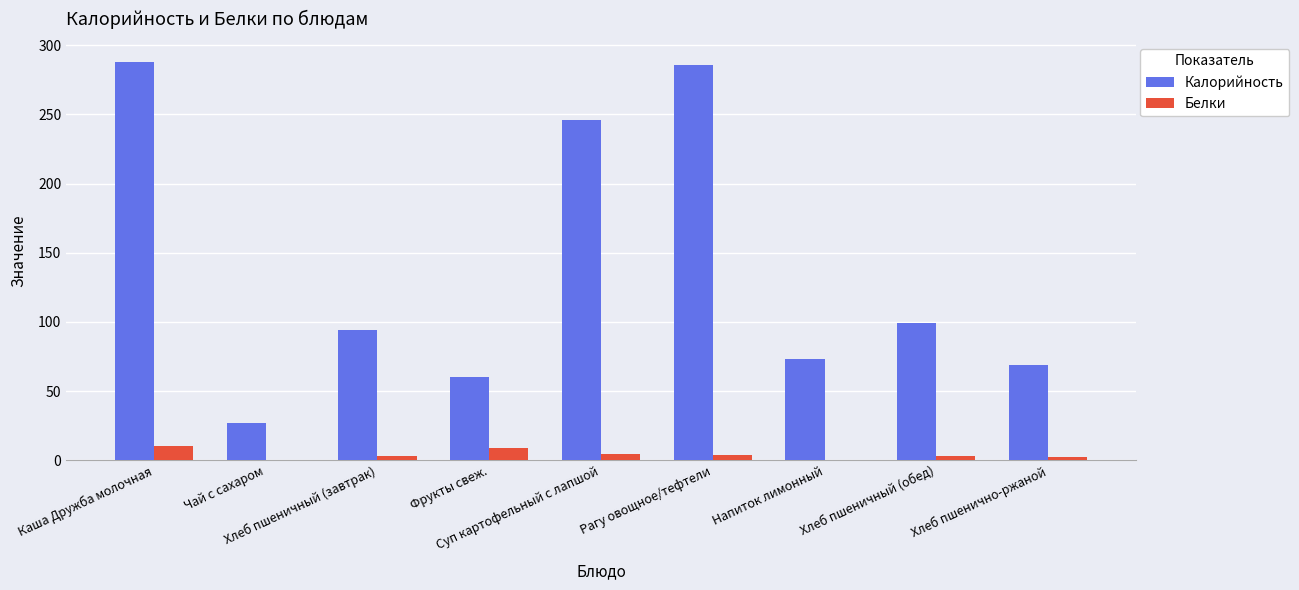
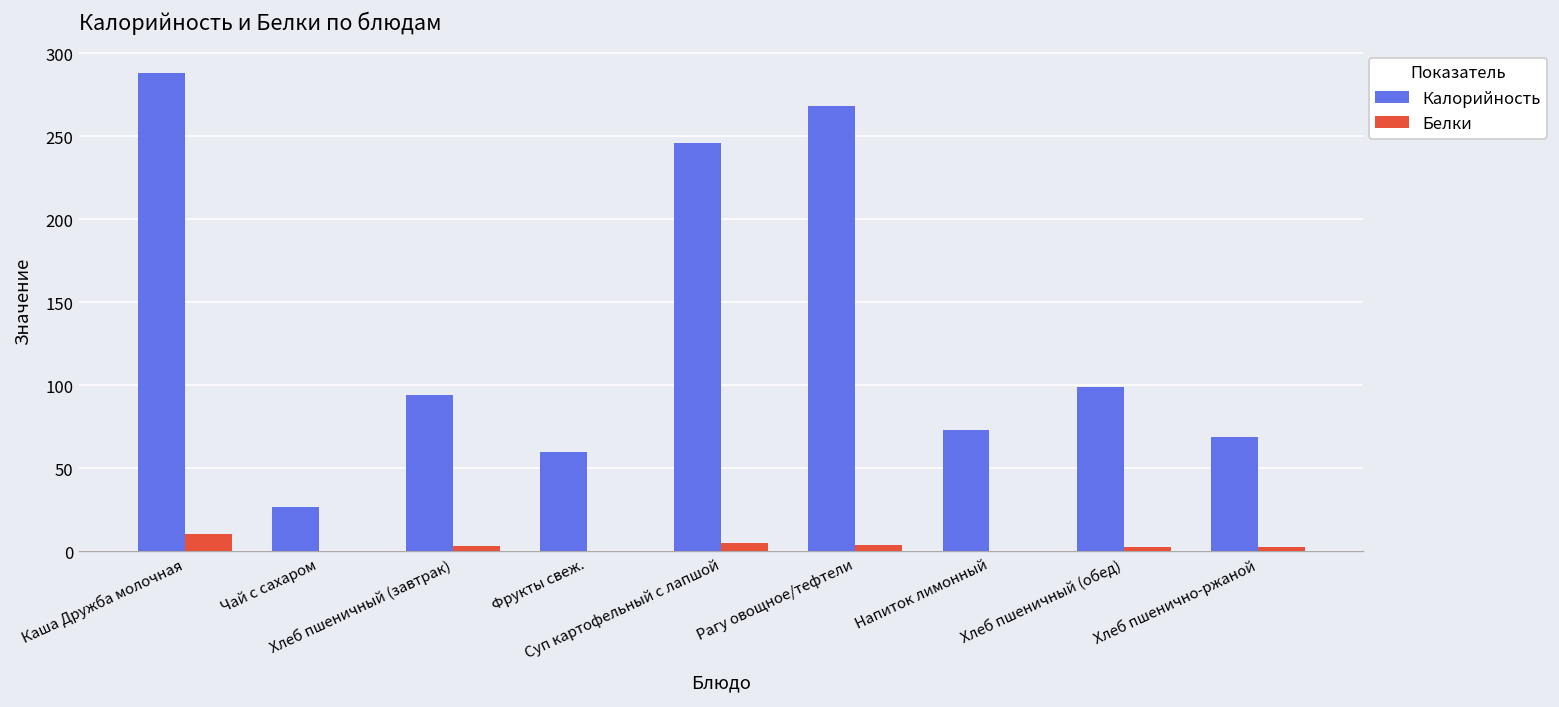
  {
    "Калорийность": {
      "Каша Дружба молочная": 288,
      "Чай с сахаром": 27,
      "Хлеб пшеничный (завтрак)": 94,
      "Фрукты свеж.": 60,
      "Суп картофельный с лапшой": 246,
-     "Рагу овощное/тефтели": 286,
+     "Рагу овощное/тефтели": 268,
      "Напиток лимонный": 73,
      "Хлеб пшеничный (обед)": 99,
      "Хлеб пшенично-ржаной": 69
    },
    "Белки": {
      "Каша Дружба молочная": 10,
      "Хлеб пшеничный (завтрак)": 3,
-     "Фрукты свеж.": 9,
+     "Фрукты свеж.": 0,
      "Суп картофельный с лапшой": 5,
      "Рагу овощное/тефтели": 4,
      "Хлеб пшеничный (обед)": 3,
      "Хлеб пшенично-ржаной": 2
    }
  }
